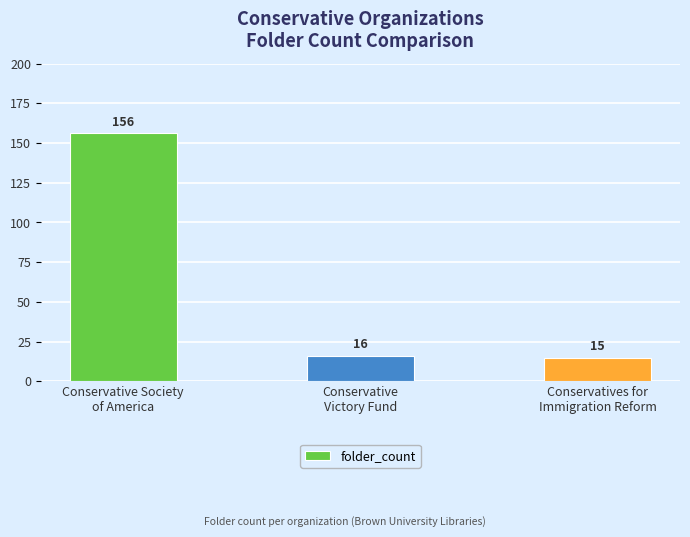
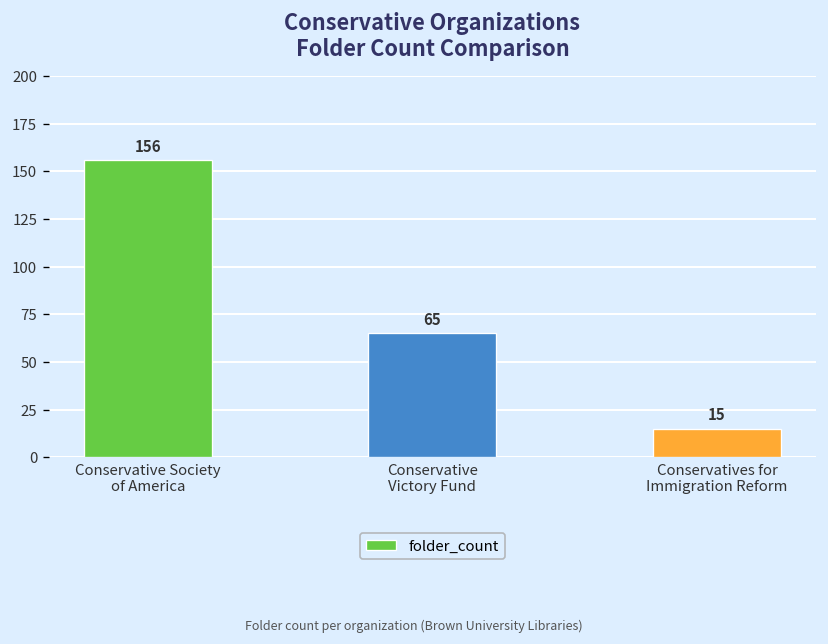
  {
    "Conservative Society of America": 156,
-   "Conservative Victory Fund": 16,
+   "Conservative Victory Fund": 65,
    "Conservatives for Immigration Reform": 15
  }
